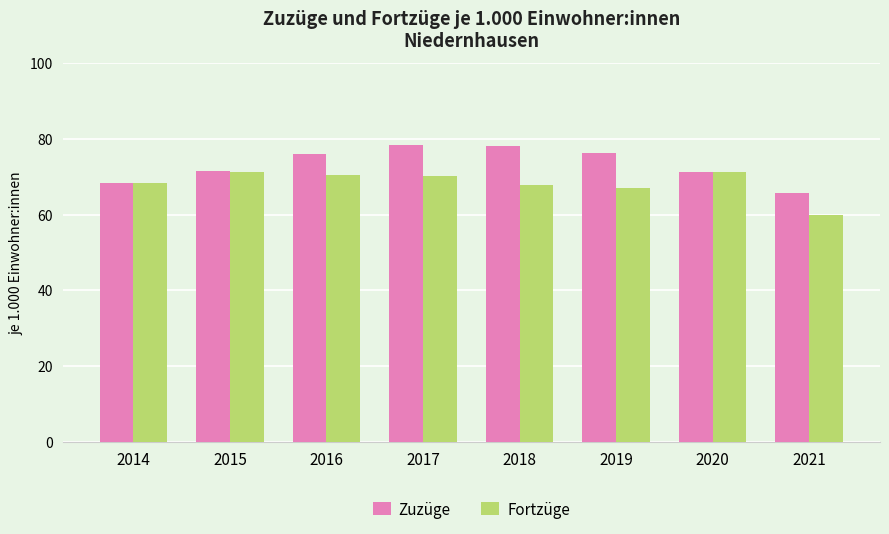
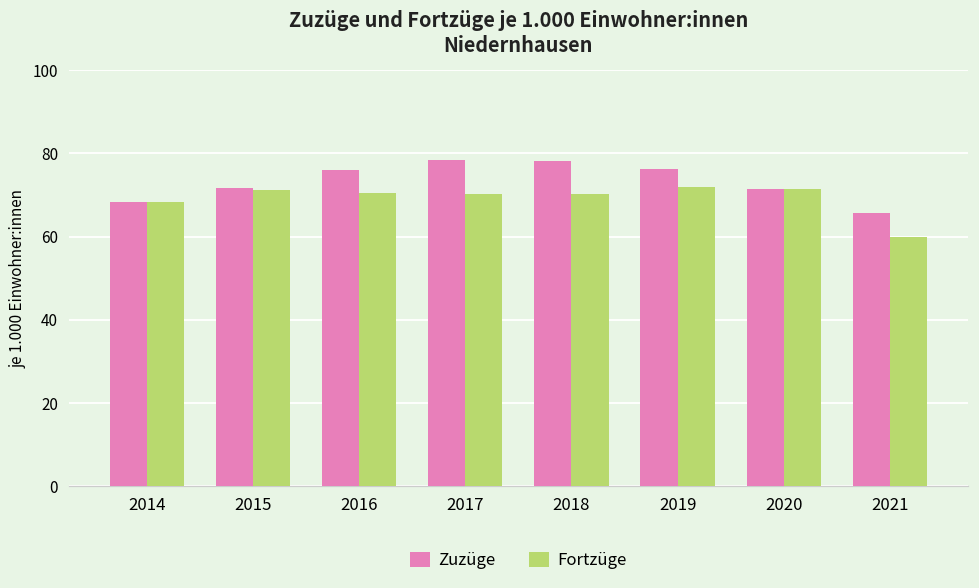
  {
    "Zuzüge": {
      "2014": 68,
      "2015": 72,
      "2016": 76,
      "2017": 78,
      "2018": 78,
      "2019": 76,
      "2020": 71,
      "2021": 66
    },
    "Fortzüge": {
      "2014": 68,
      "2015": 71,
      "2016": 70,
      "2017": 70,
-     "2018": 68,
-     "2019": 67,
+     "2018": 70,
+     "2019": 72,
      "2020": 71,
      "2021": 60
    }
  }
